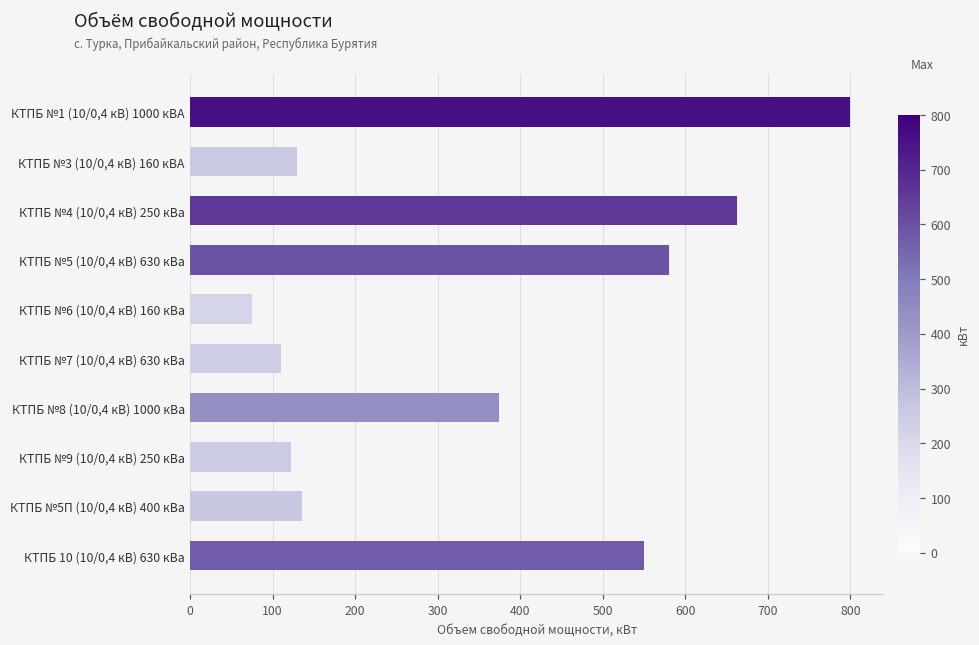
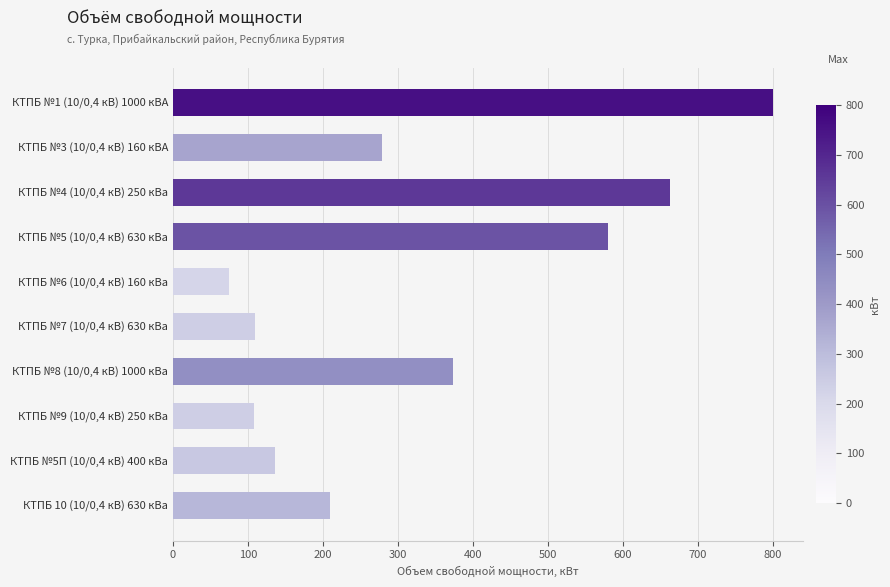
  {
    "КТПБ №1 (10/0,4 кВ) 1000 кВА": 800,
-   "КТПБ №3 (10/0,4 кВ) 160 кВА": 130,
+   "КТПБ №3 (10/0,4 кВ) 160 кВА": 280,
    "КТПБ №4 (10/0,4 кВ) 250 кВа": 660,
    "КТПБ №5 (10/0,4 кВ) 630 кВа": 580,
    "КТПБ №6 (10/0,4 кВ) 160 кВа": 80,
    "КТПБ №7 (10/0,4 кВ) 630 кВа": 110,
    "КТПБ №8 (10/0,4 кВ) 1000 кВа": 370,
-   "КТПБ №9 (10/0,4 кВ) 250 кВа": 120,
+   "КТПБ №9 (10/0,4 кВ) 250 кВа": 110,
    "КТПБ №5П (10/0,4 кВ) 400 кВа": 140,
-   "КТПБ 10 (10/0,4 кВ) 630 кВа": 550
+   "КТПБ 10 (10/0,4 кВ) 630 кВа": 210
  }
